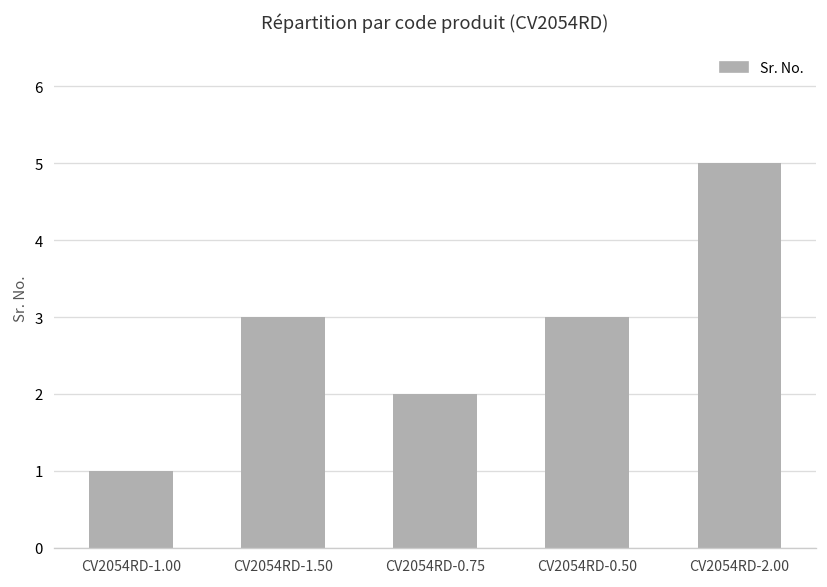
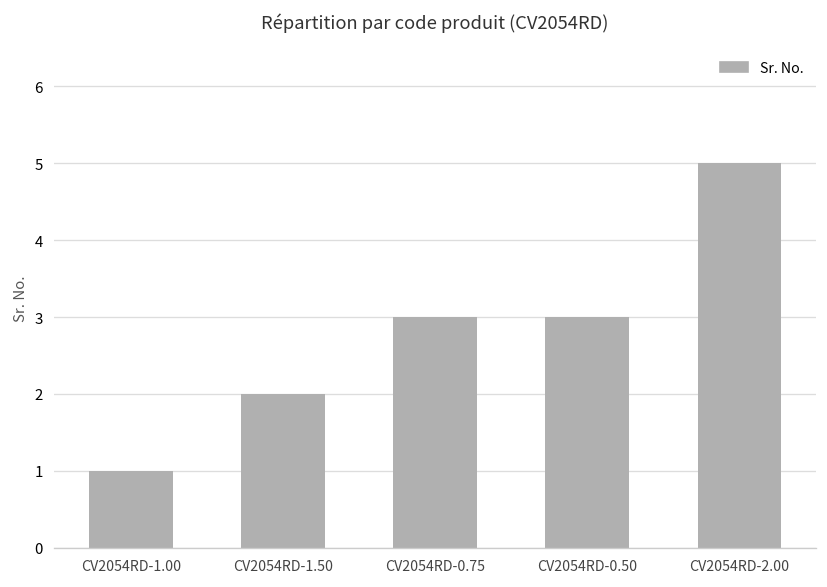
  {
    "CV2054RD-1.00": 1,
-   "CV2054RD-1.50": 3,
-   "CV2054RD-0.75": 2,
+   "CV2054RD-1.50": 2,
+   "CV2054RD-0.75": 3,
    "CV2054RD-0.50": 3,
    "CV2054RD-2.00": 5
  }
